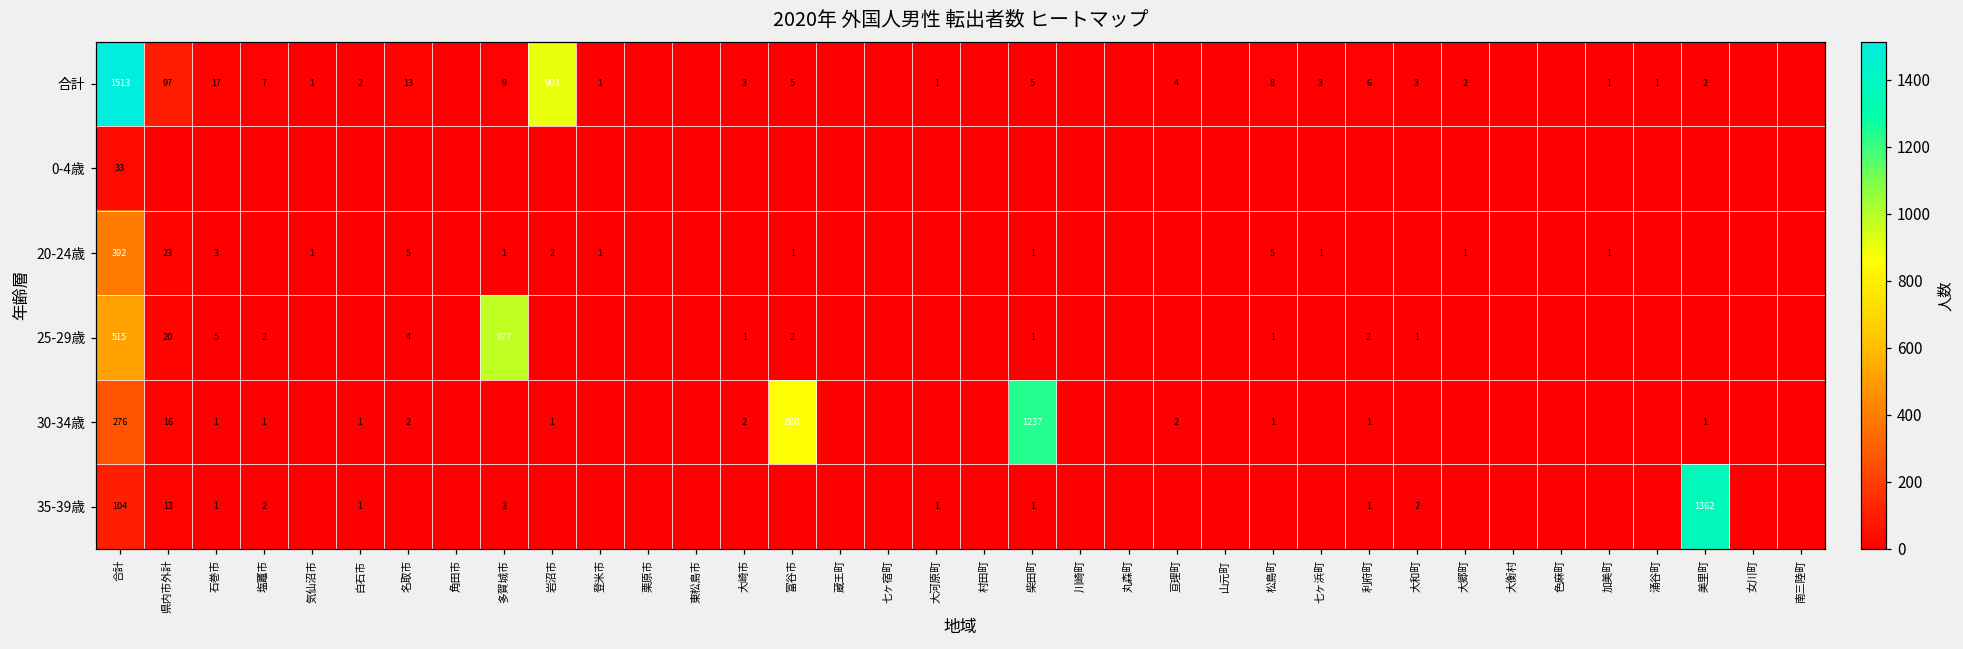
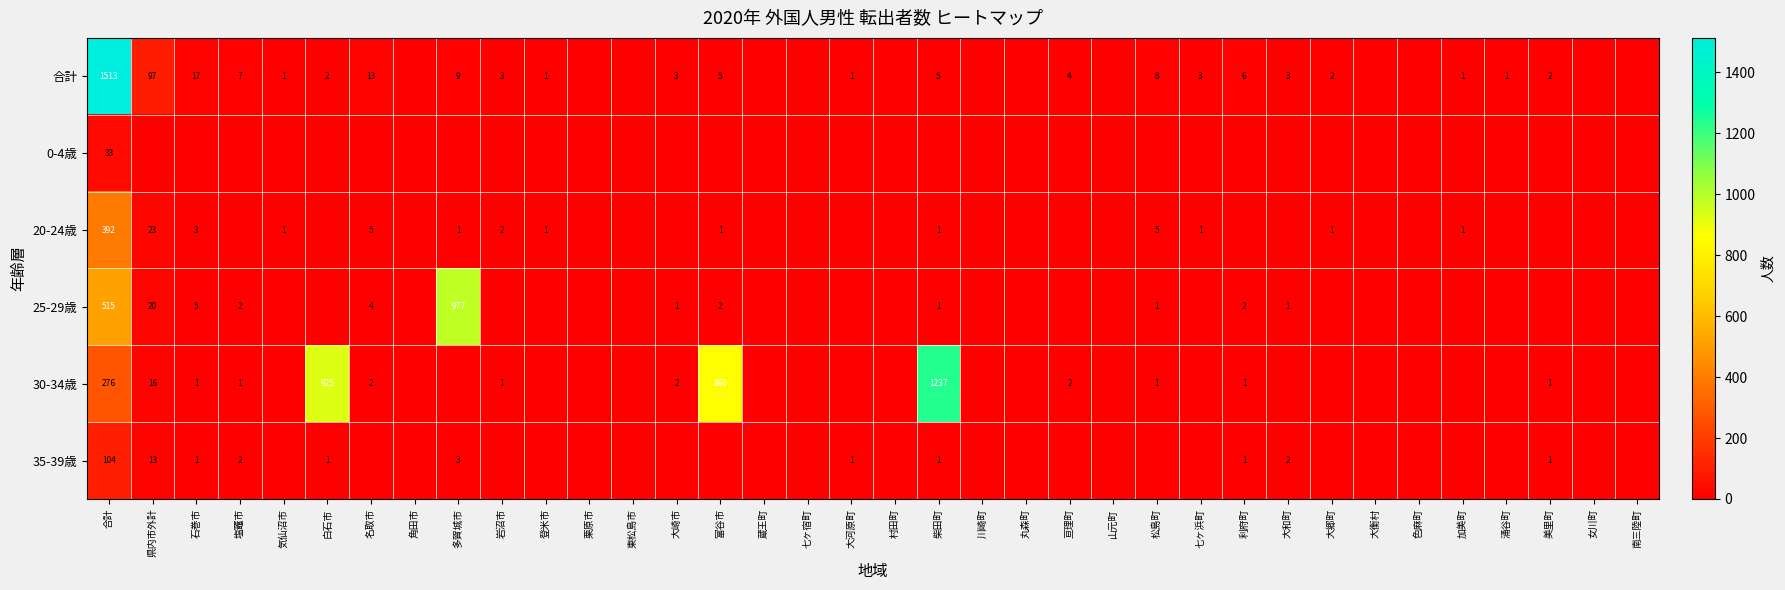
  {
    "合計": {
      "合計": 1513,
      "県内市外計": 97,
      "石巻市": 17,
      "塩竈市": 7,
      "気仙沼市": 1,
      "白石市": 2,
      "名取市": 13,
      "多賀城市": 9,
-     "岩沼市": 903,
+     "岩沼市": 3,
      "登米市": 1,
      "大崎市": 3,
      "富谷市": 5,
      "大河原町": 1,
      "柴田町": 5,
      "亘理町": 4,
      "松島町": 8,
      "七ヶ浜町": 3,
      "利府町": 6,
      "大和町": 3,
      "大郷町": 2,
      "加美町": 1,
      "涌谷町": 1,
      "美里町": 2
    },
    "0-4歳": {
      "合計": 33
    },
    "20-24歳": {
      "合計": 392,
      "県内市外計": 23,
      "石巻市": 3,
      "気仙沼市": 1,
      "名取市": 5,
      "多賀城市": 1,
      "岩沼市": 2,
      "登米市": 1,
      "富谷市": 1,
      "柴田町": 1,
      "松島町": 5,
      "七ヶ浜町": 1,
      "大郷町": 1,
      "加美町": 1
    },
    "25-29歳": {
      "合計": 515,
      "県内市外計": 20,
      "石巻市": 5,
      "塩竈市": 2,
      "名取市": 4,
      "多賀城市": 977,
      "大崎市": 1,
      "富谷市": 2,
      "柴田町": 1,
      "松島町": 1,
      "利府町": 2,
      "大和町": 1
    },
    "30-34歳": {
      "合計": 276,
      "県内市外計": 16,
      "石巻市": 1,
      "塩竈市": 1,
-     "白石市": 1,
+     "白石市": 925,
      "名取市": 2,
      "岩沼市": 1,
      "大崎市": 2,
      "富谷市": 860,
      "柴田町": 1237,
      "亘理町": 2,
      "松島町": 1,
      "利府町": 1,
      "美里町": 1
    },
    "35-39歳": {
      "合計": 104,
      "県内市外計": 13,
      "石巻市": 1,
      "塩竈市": 2,
      "白石市": 1,
      "多賀城市": 3,
      "大河原町": 1,
      "柴田町": 1,
      "利府町": 1,
      "大和町": 2,
-     "美里町": 1362
+     "美里町": 1
    }
  }
